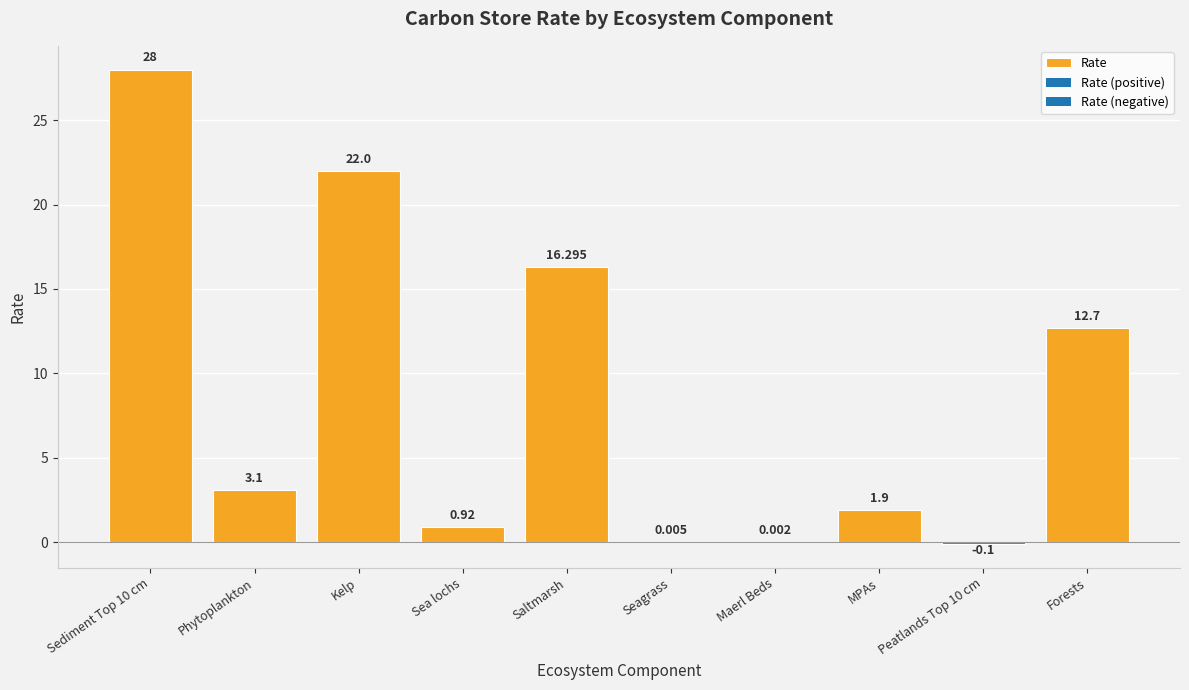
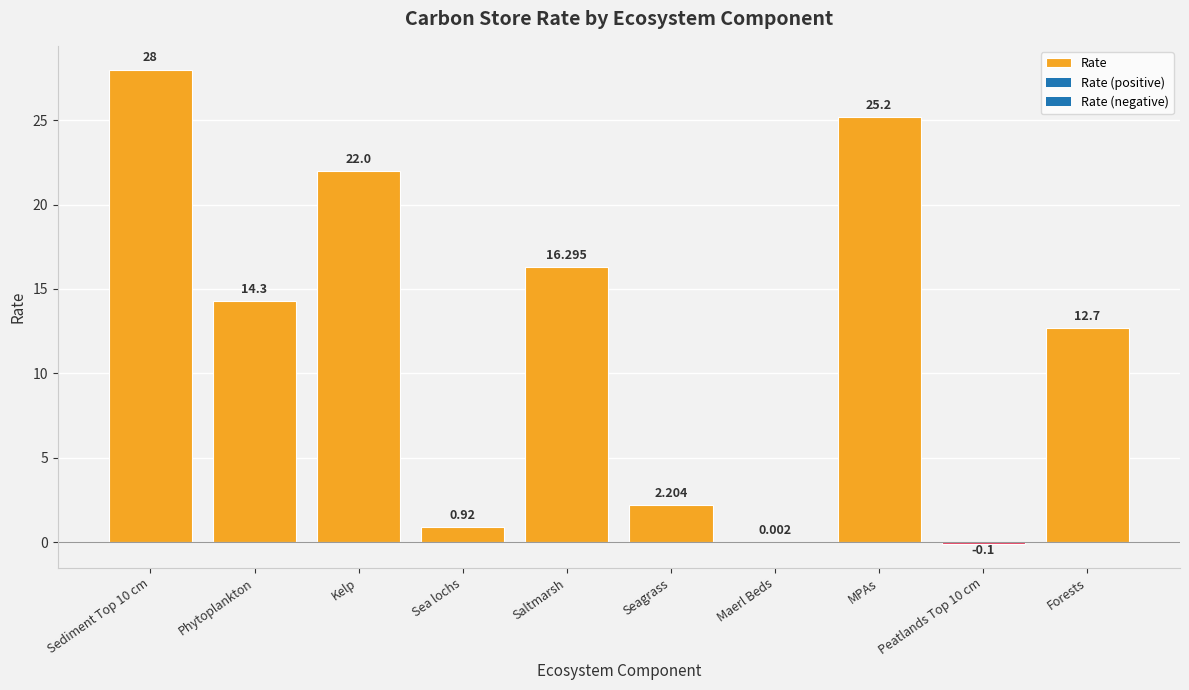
  {
    "Sediment Top 10 cm": 28,
-   "Phytoplankton": 3.1,
+   "Phytoplankton": 14.3,
    "Kelp": 22.0,
    "Sea lochs": 0.92,
    "Saltmarsh": 16.295,
-   "Seagrass": 0.005,
+   "Seagrass": 2.204,
    "Maerl Beds": 0.002,
-   "MPAs": 1.9,
+   "MPAs": 25.2,
    "Peatlands Top 10 cm": -0.1,
    "Forests": 12.7
  }
